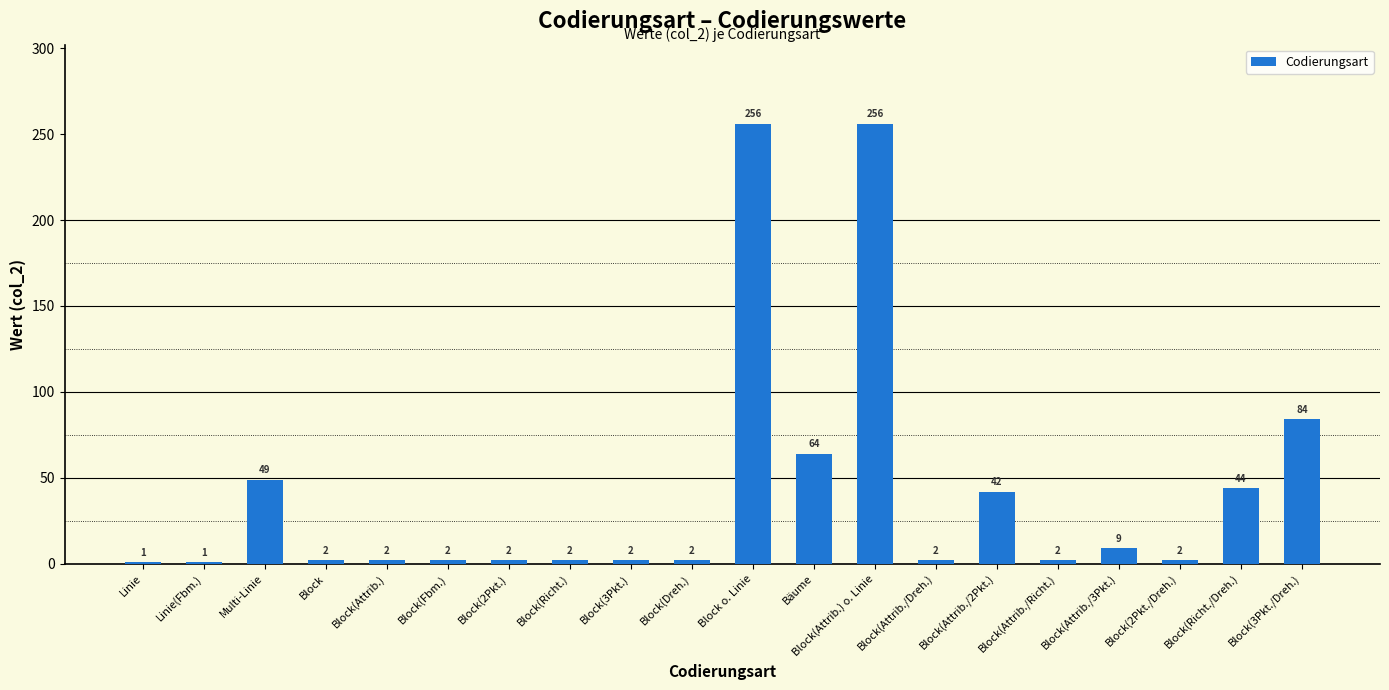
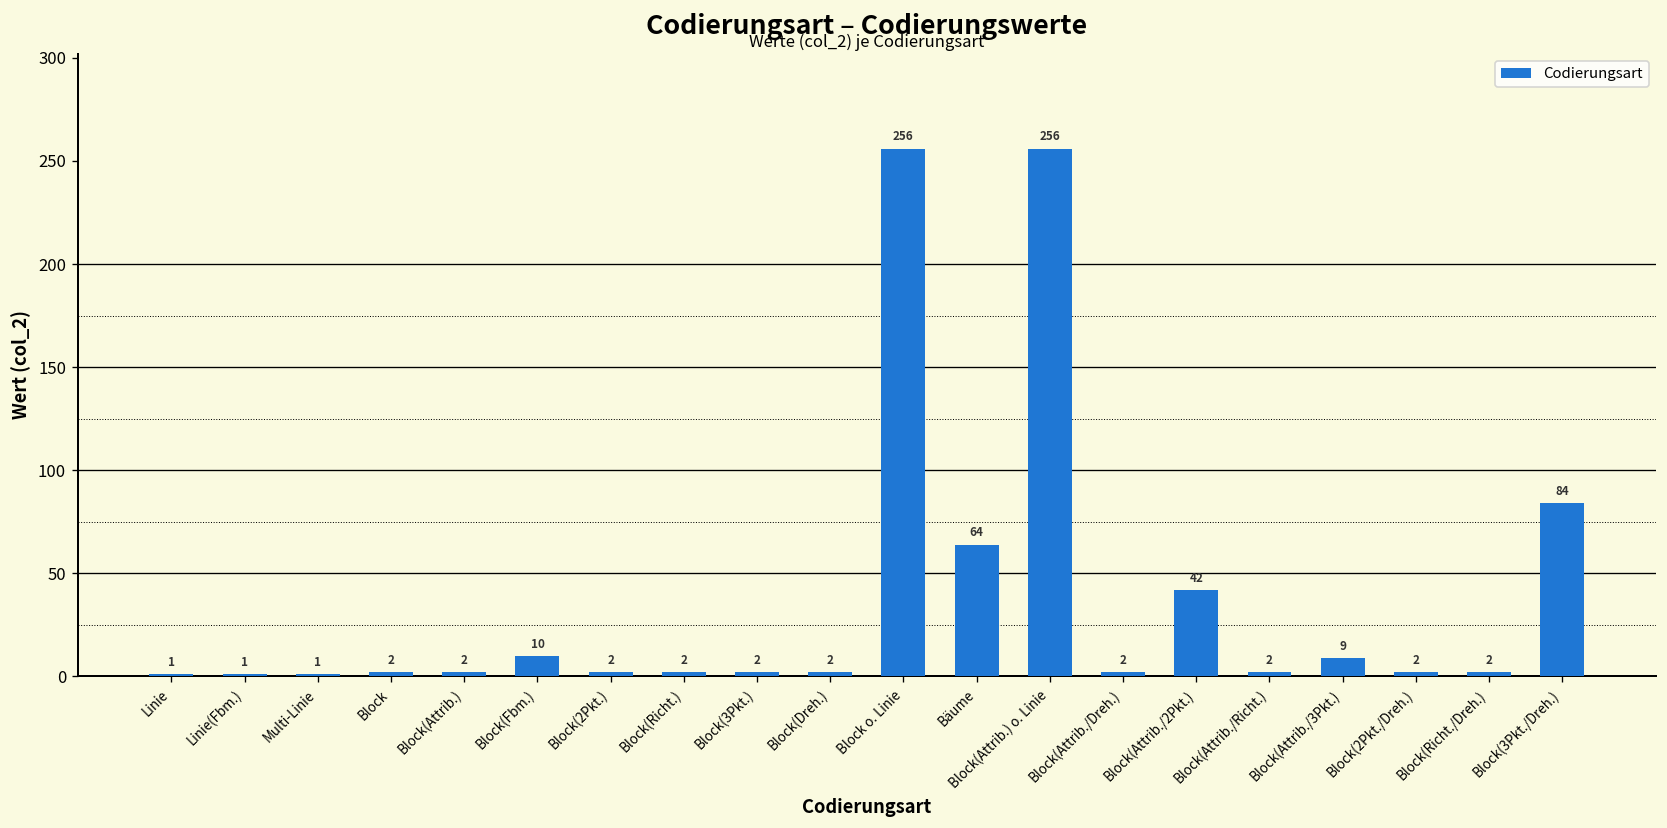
  {
    "Linie": 1,
    "Linie(Fbm.)": 1,
-   "Multi-Linie": 49,
+   "Multi-Linie": 1,
    "Block": 2,
    "Block(Attrib.)": 2,
-   "Block(Fbm.)": 2,
+   "Block(Fbm.)": 10,
    "Block(2Pkt.)": 2,
    "Block(Richt.)": 2,
    "Block(3Pkt.)": 2,
    "Block(Dreh.)": 2,
    "Block o. Linie": 256,
    "Bäume": 64,
    "Block(Attrib.) o. Linie": 256,
    "Block(Attrib./Dreh.)": 2,
    "Block(Attrib./2Pkt.)": 42,
    "Block(Attrib./Richt.)": 2,
    "Block(Attrib./3Pkt.)": 9,
    "Block(2Pkt./Dreh.)": 2,
-   "Block(Richt./Dreh.)": 44,
+   "Block(Richt./Dreh.)": 2,
    "Block(3Pkt./Dreh.)": 84
  }
